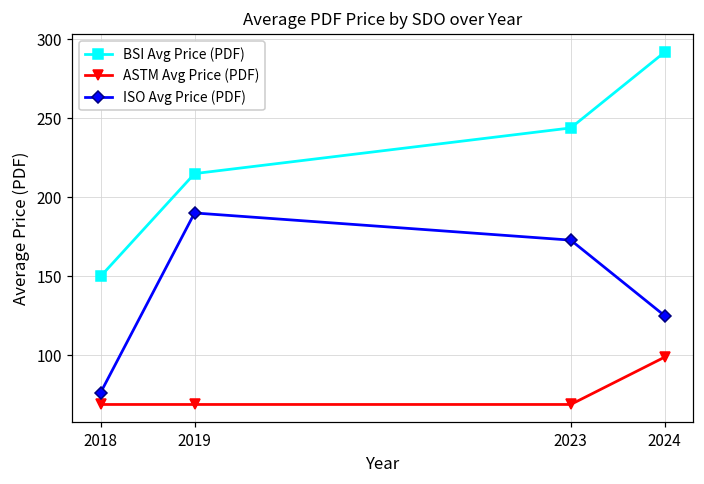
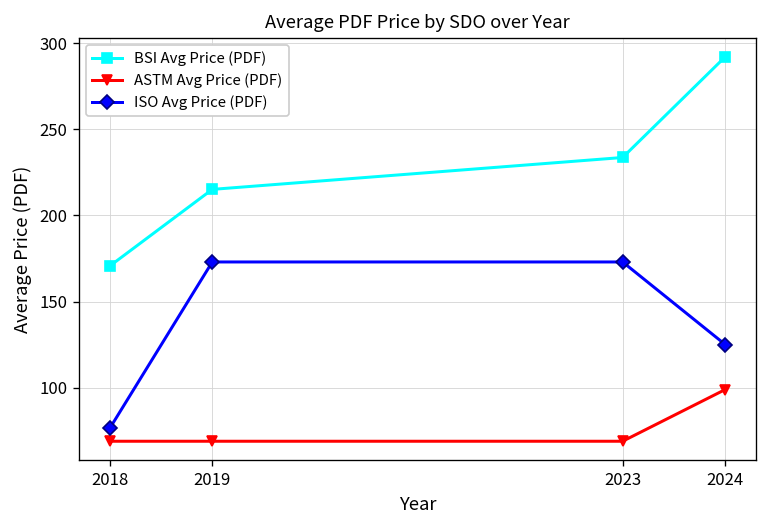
  {
    "BSI Avg Price (PDF)": {
-     "2018": 150,
+     "2018": 171,
      "2019": 215,
-     "2023": 244,
+     "2023": 234,
      "2024": 292
    },
    "ASTM Avg Price (PDF)": {
      "2018": 69,
      "2019": 69,
      "2023": 69,
      "2024": 99
    },
    "ISO Avg Price (PDF)": {
      "2018": 76,
-     "2019": 190,
+     "2019": 173,
      "2023": 173,
      "2024": 125
    }
  }
